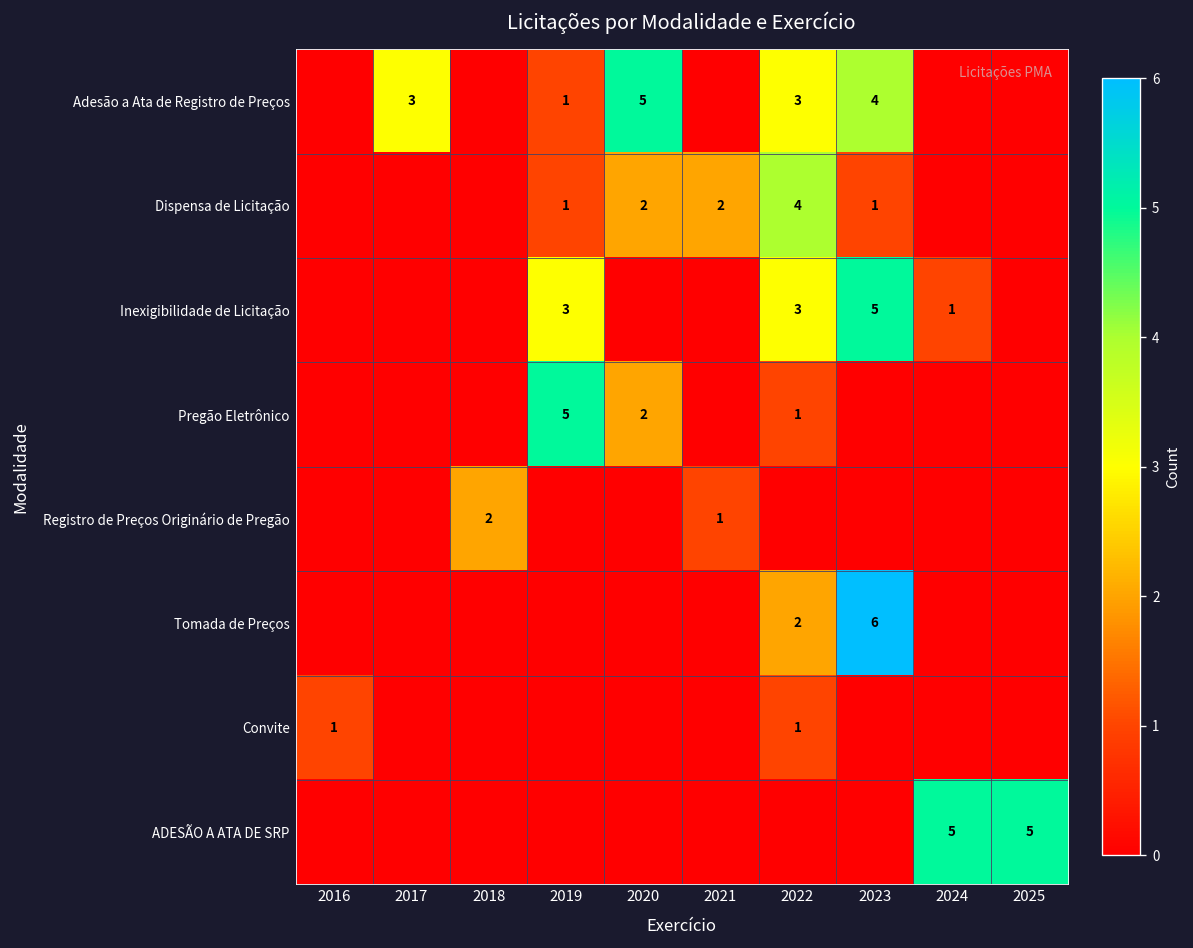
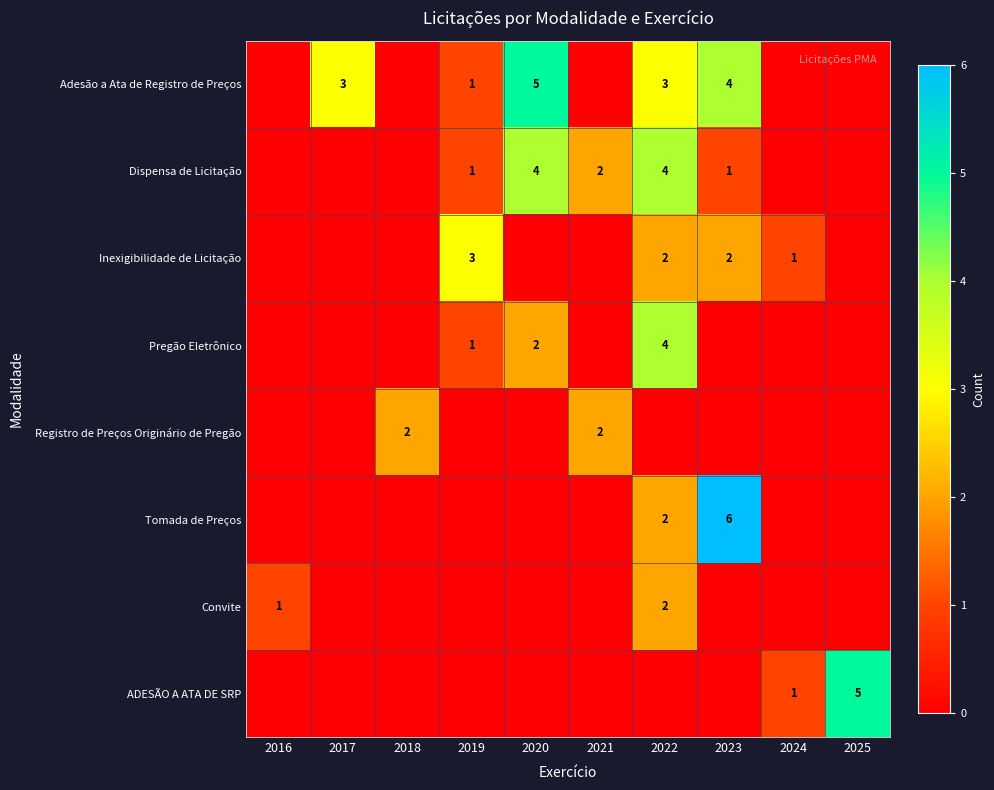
  {
    "Adesão a Ata de Registro de Preços": {
      "2017": 3,
      "2019": 1,
      "2020": 5,
      "2022": 3,
      "2023": 4
    },
    "Dispensa de Licitação": {
      "2019": 1,
-     "2020": 2,
+     "2020": 4,
      "2021": 2,
      "2022": 4,
      "2023": 1
    },
    "Inexigibilidade de Licitação": {
      "2019": 3,
-     "2022": 3,
-     "2023": 5,
+     "2022": 2,
+     "2023": 2,
      "2024": 1
    },
    "Pregão Eletrônico": {
-     "2019": 5,
+     "2019": 1,
      "2020": 2,
-     "2022": 1
+     "2022": 4
    },
    "Registro de Preços Originário de Pregão": {
      "2018": 2,
-     "2021": 1
+     "2021": 2
    },
    "Tomada de Preços": {
      "2022": 2,
      "2023": 6
    },
    "Convite": {
      "2016": 1,
-     "2022": 1
+     "2022": 2
    },
    "ADESÃO A ATA DE SRP": {
-     "2024": 5,
+     "2024": 1,
      "2025": 5
    }
  }
